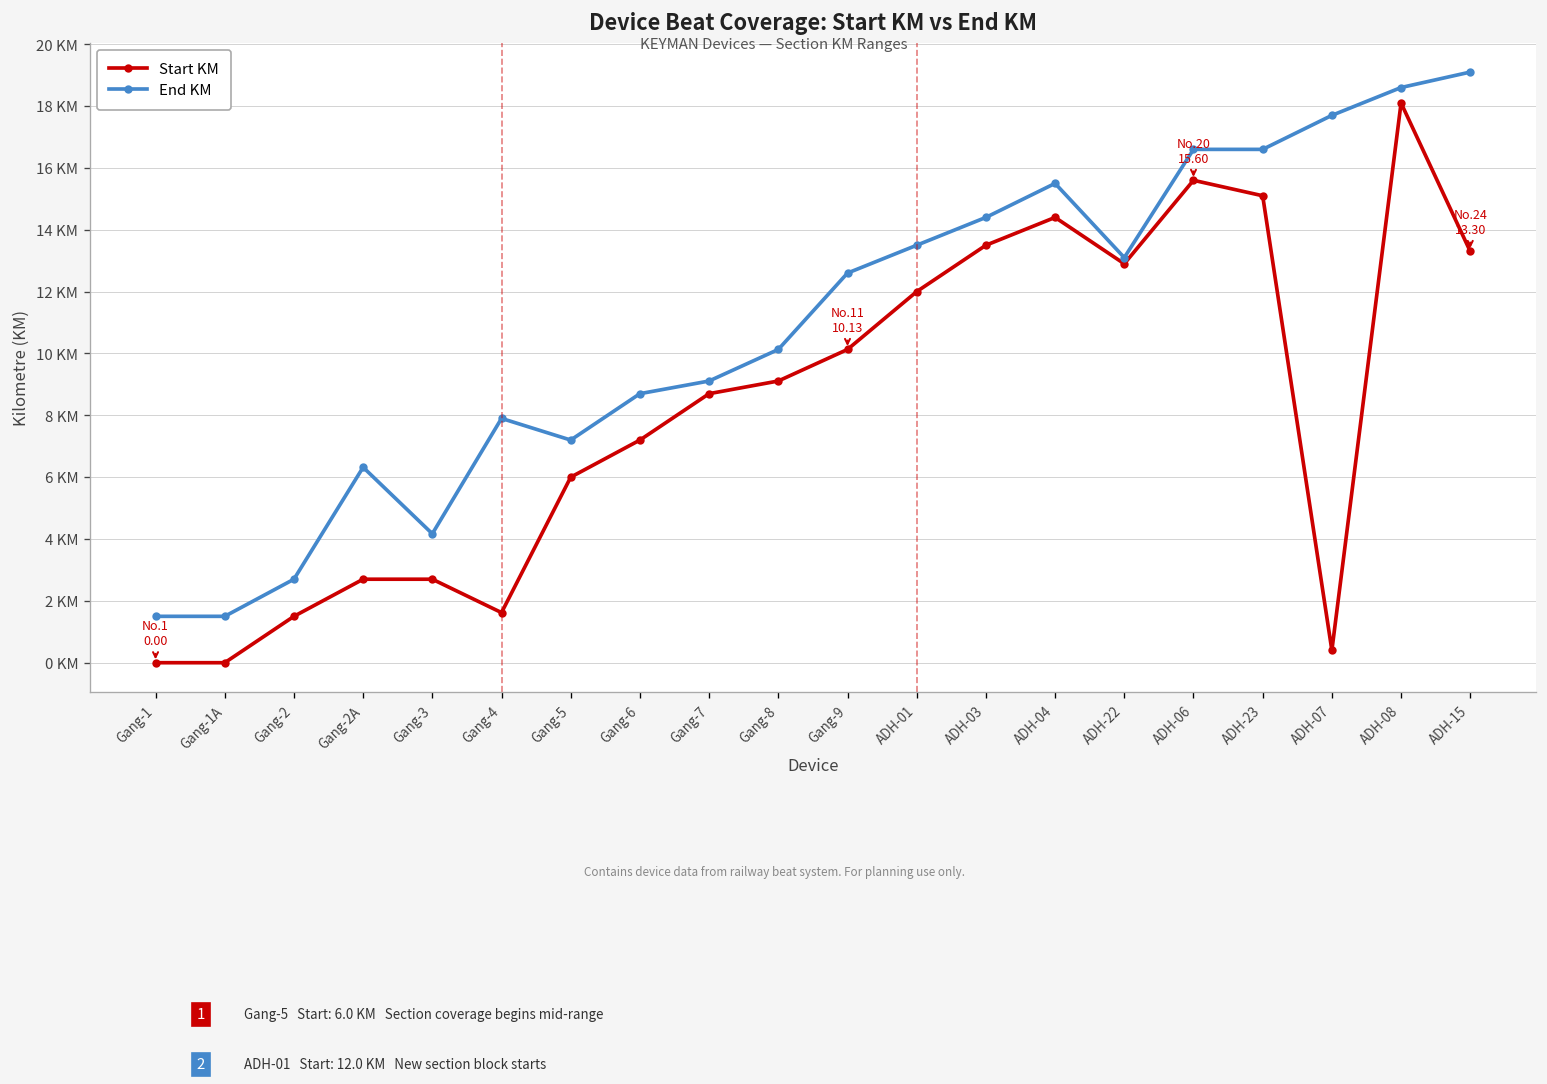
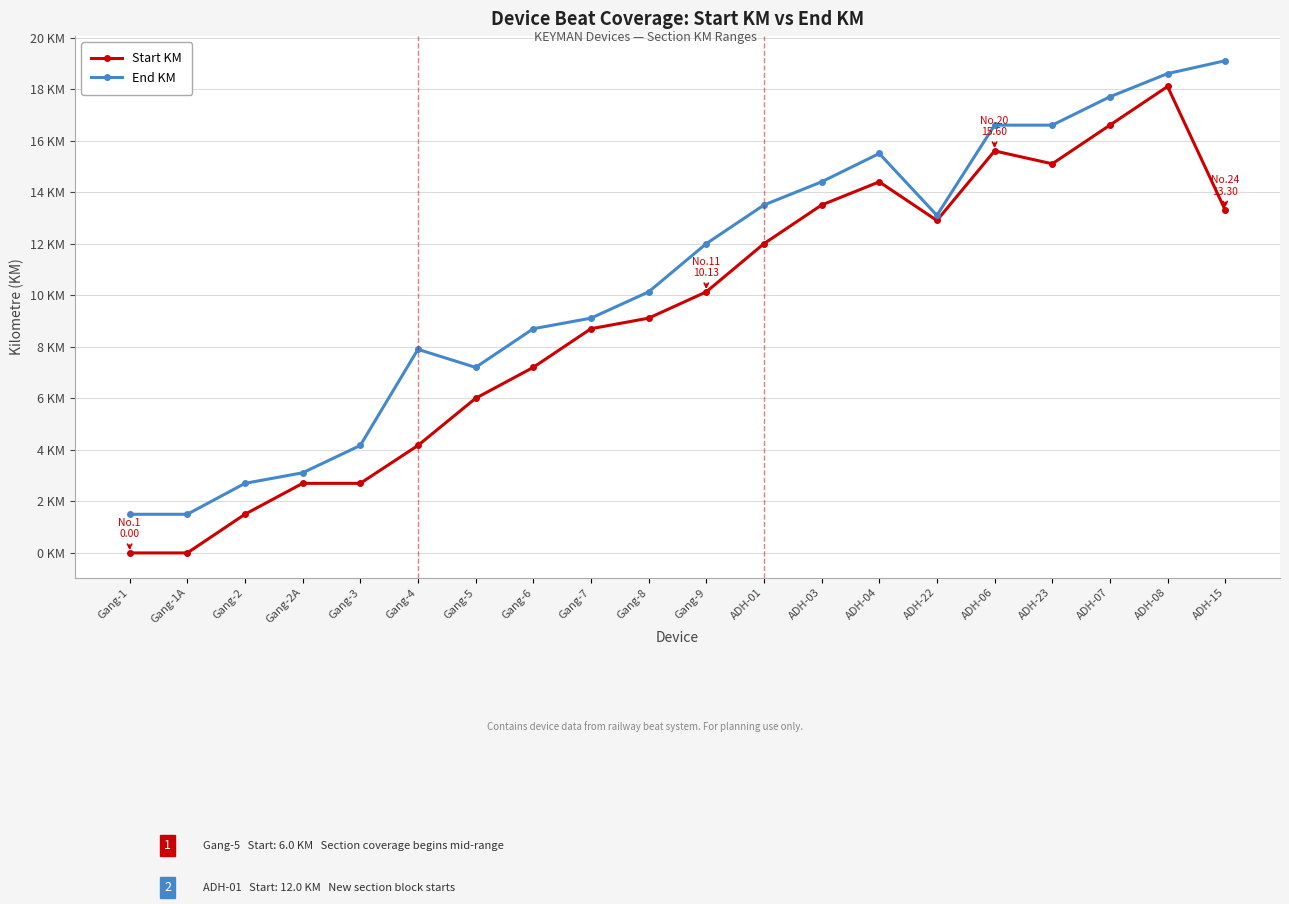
  {
    "Start KM": {
      "Gang-1A": "0.0 KM",
      "Gang-2": "1.5 KM",
      "Gang-2A": "2.7 KM",
      "Gang-3": "2.7 KM",
-     "Gang-4": "1.6 KM",
+     "Gang-4": "4.2 KM",
      "Gang-5": "6.0 KM",
      "Gang-6": "7.2 KM",
      "Gang-7": "8.7 KM",
      "Gang-8": "9.1 KM",
      "ADH-01": "12.0 KM",
      "ADH-03": "13.5 KM",
      "ADH-04": "14.4 KM",
      "ADH-22": "12.9 KM",
      "ADH-23": "15.1 KM",
-     "ADH-07": "0.4 KM",
+     "ADH-07": "16.6 KM",
      "ADH-08": "18.1 KM"
    },
    "End KM": {
      "Gang-1A": "1.5 KM",
      "Gang-2": "2.7 KM",
-     "Gang-2A": "6.3 KM",
+     "Gang-2A": "3.1 KM",
      "Gang-3": "4.2 KM",
      "Gang-4": "7.9 KM",
      "Gang-5": "7.2 KM",
      "Gang-6": "8.7 KM",
      "Gang-7": "9.1 KM",
      "Gang-8": "10.1 KM",
-     "Gang-9": "12.6 KM",
+     "Gang-9": "12.0 KM",
      "ADH-01": "13.5 KM",
      "ADH-03": "14.4 KM",
      "ADH-04": "15.5 KM",
      "ADH-22": "13.1 KM",
      "ADH-23": "16.6 KM",
      "ADH-07": "17.7 KM",
      "ADH-08": "18.6 KM",
      "ADH-15": "19.1 KM"
    }
  }
